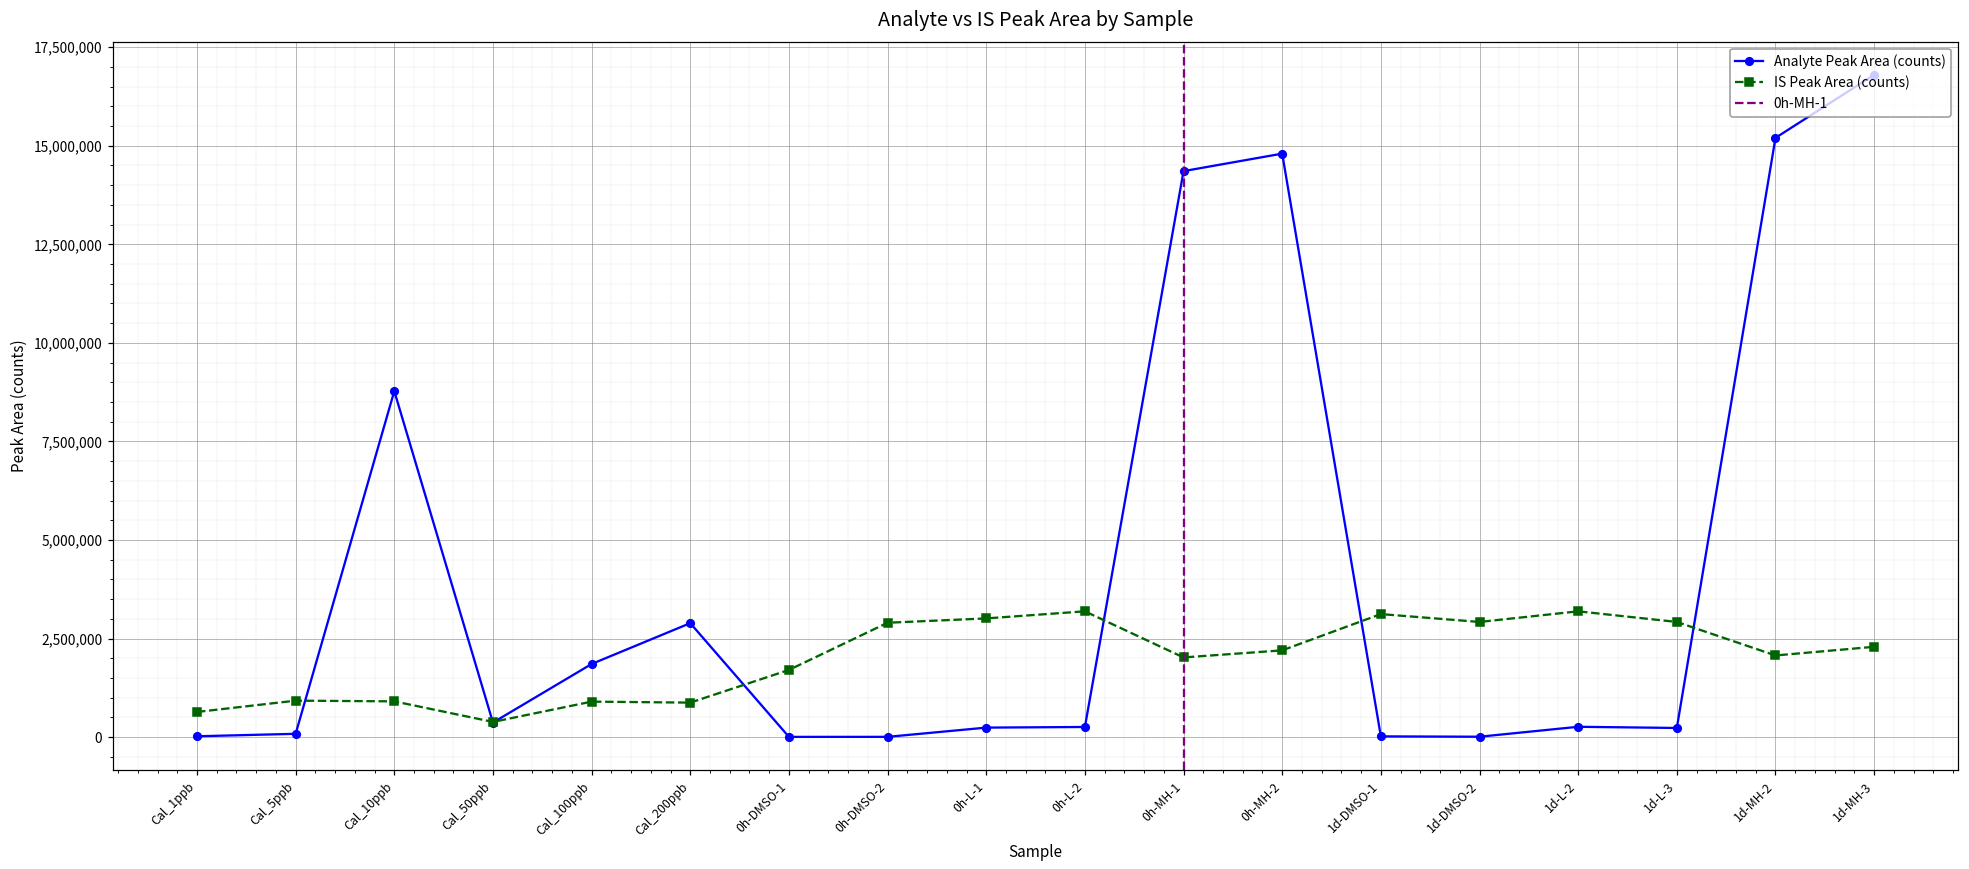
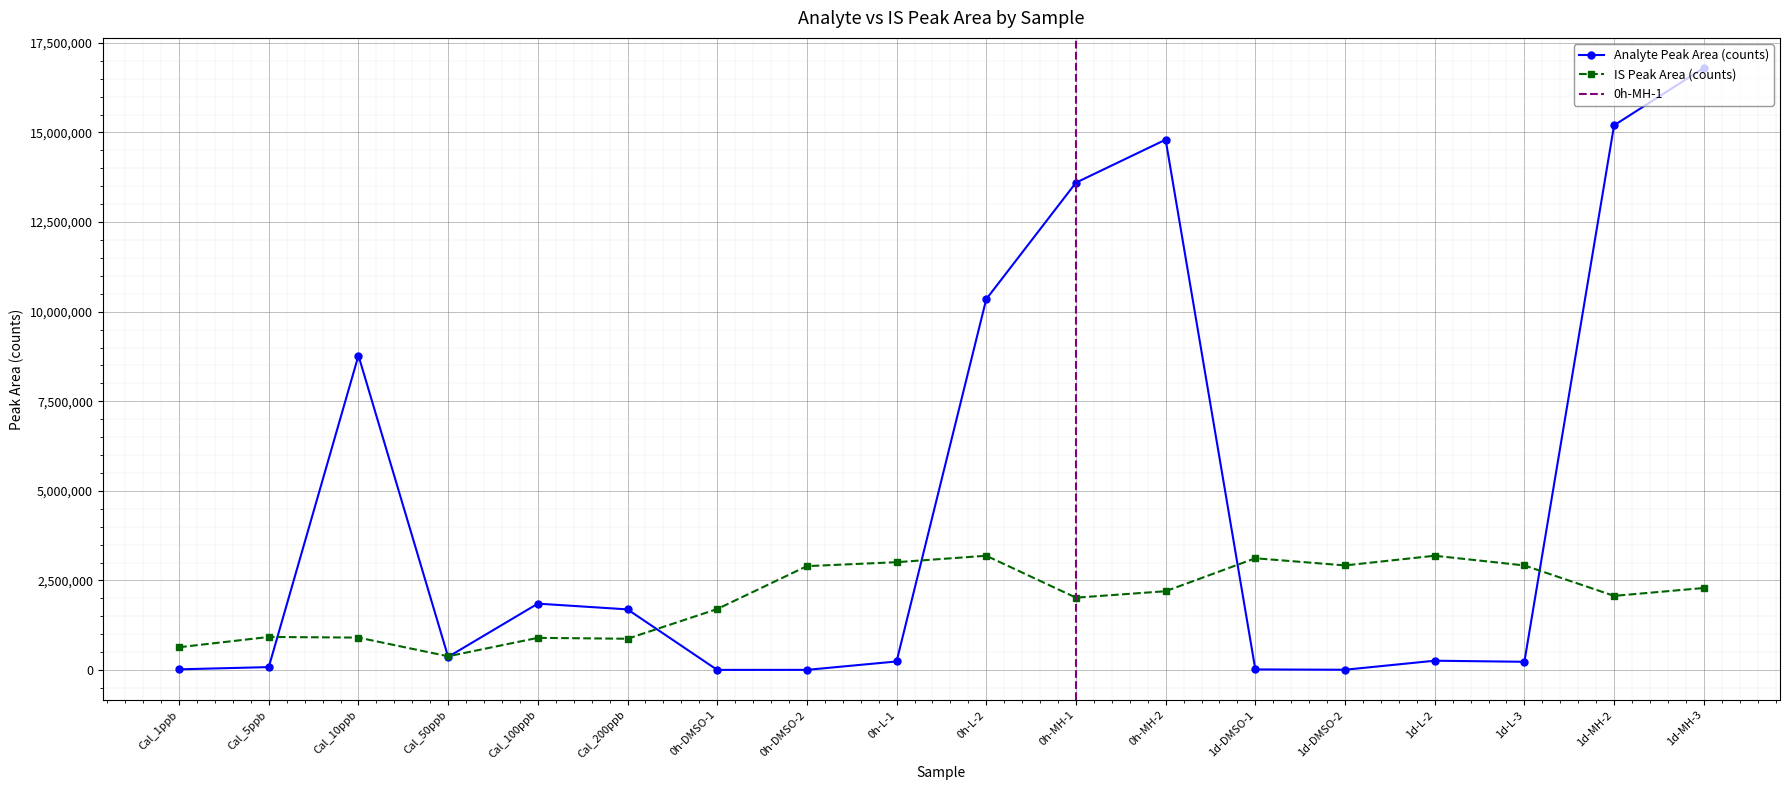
  {
    "Analyte Peak Area (counts)": {
      "Cal_1ppb": "0",
      "Cal_5ppb": "100,000",
      "Cal_10ppb": "8,800,000",
      "Cal_100ppb": "1,900,000",
-     "Cal_200ppb": "2,900,000",
+     "Cal_200ppb": "1,700,000",
      "0h-DMSO-1": "0",
      "0h-DMSO-2": "0",
      "0h-L-1": "200,000",
-     "0h-L-2": "300,000",
-     "0h-MH-1": "14,400,000",
+     "0h-L-2": "10,400,000",
+     "0h-MH-1": "13,600,000",
      "0h-MH-2": "14,800,000",
      "1d-DMSO-1": "0",
      "1d-DMSO-2": "0",
      "1d-L-2": "300,000",
      "1d-L-3": "200,000",
      "1d-MH-2": "15,200,000"
    },
    "IS Peak Area (counts)": {
      "Cal_1ppb": "600,000",
      "Cal_5ppb": "900,000",
      "Cal_10ppb": "900,000",
      "Cal_100ppb": "900,000",
      "Cal_200ppb": "900,000",
      "0h-DMSO-1": "1,700,000",
      "0h-DMSO-2": "2,900,000",
      "0h-L-1": "3,000,000",
      "0h-L-2": "3,200,000",
      "0h-MH-1": "2,000,000",
      "0h-MH-2": "2,200,000",
      "1d-DMSO-1": "3,100,000",
      "1d-DMSO-2": "2,900,000",
      "1d-L-2": "3,200,000",
      "1d-L-3": "2,900,000",
      "1d-MH-2": "2,100,000",
      "1d-MH-3": "2,300,000"
    }
  }
